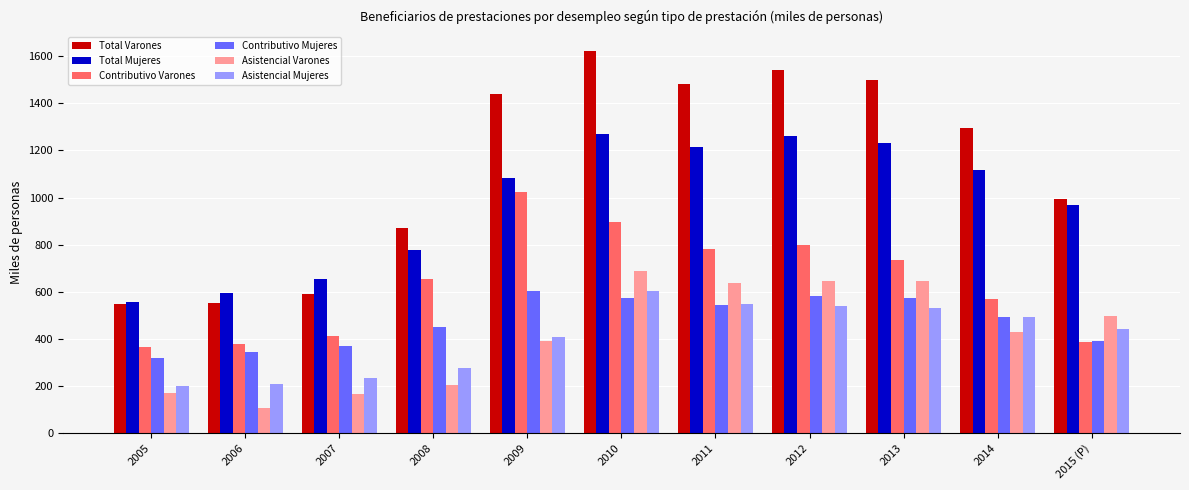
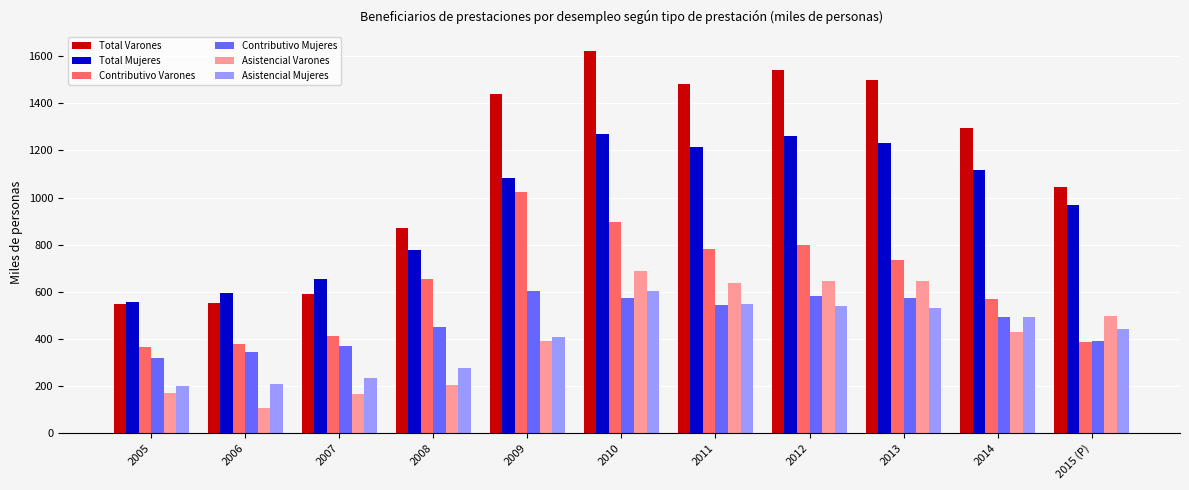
  {
    "Total Varones": {
      "2005": 550,
      "2006": 550,
      "2007": 590,
      "2008": 870,
      "2009": 1440,
      "2010": 1620,
      "2011": 1480,
      "2012": 1540,
      "2013": 1500,
      "2014": 1300,
-     "2015 (P)": 1000
+     "2015 (P)": 1050
    },
    "Total Mujeres": {
      "2005": 560,
      "2006": 590,
      "2007": 650,
      "2008": 780,
      "2009": 1080,
      "2010": 1270,
      "2011": 1210,
      "2012": 1260,
      "2013": 1230,
      "2014": 1120,
      "2015 (P)": 970
    },
    "Contributivo Varones": {
      "2005": 370,
      "2006": 380,
      "2007": 410,
      "2008": 650,
      "2009": 1020,
      "2010": 900,
      "2011": 780,
      "2012": 800,
      "2013": 740,
      "2014": 570,
      "2015 (P)": 390
    },
    "Contributivo Mujeres": {
      "2005": 320,
      "2006": 340,
      "2007": 370,
      "2008": 450,
      "2009": 600,
      "2010": 570,
      "2011": 550,
      "2012": 580,
      "2013": 570,
      "2014": 490,
      "2015 (P)": 390
    },
    "Asistencial Varones": {
      "2005": 170,
      "2006": 110,
      "2007": 170,
      "2008": 200,
      "2009": 390,
      "2010": 690,
      "2011": 640,
      "2012": 650,
      "2013": 650,
      "2014": 430,
      "2015 (P)": 500
    },
    "Asistencial Mujeres": {
      "2005": 200,
      "2006": 210,
      "2007": 230,
      "2008": 280,
      "2009": 410,
      "2010": 600,
      "2011": 550,
      "2012": 540,
      "2013": 530,
      "2014": 490,
      "2015 (P)": 440
    }
  }
